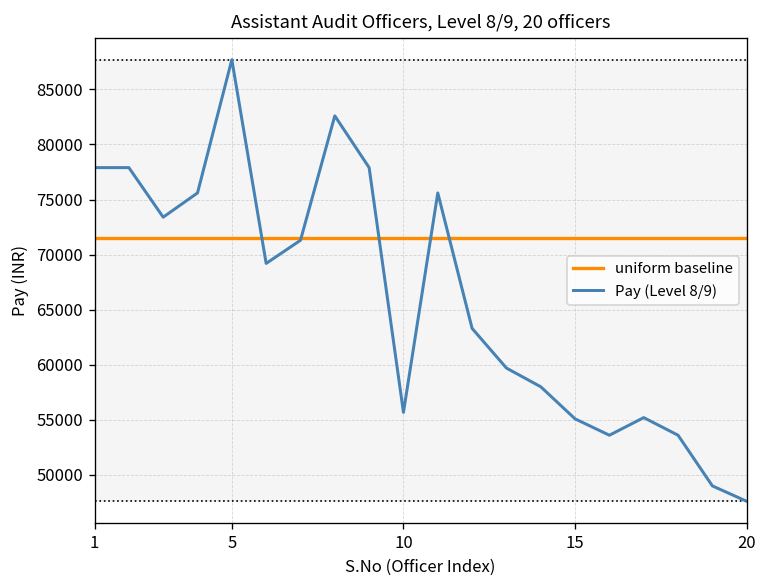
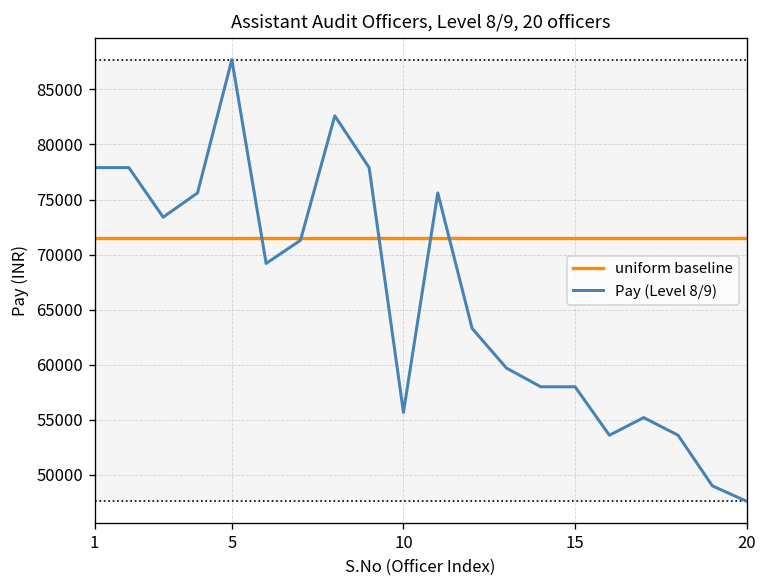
  {
    "uniform baseline": {
      "1": 72000,
      "5": 72000,
      "10": 72000,
      "15": 72000,
      "20": 72000
    },
    "Pay (Level 8/9)": {
      "1": 78000,
      "10": 56000,
-     "15": 55000
+     "15": 58000
    }
  }
